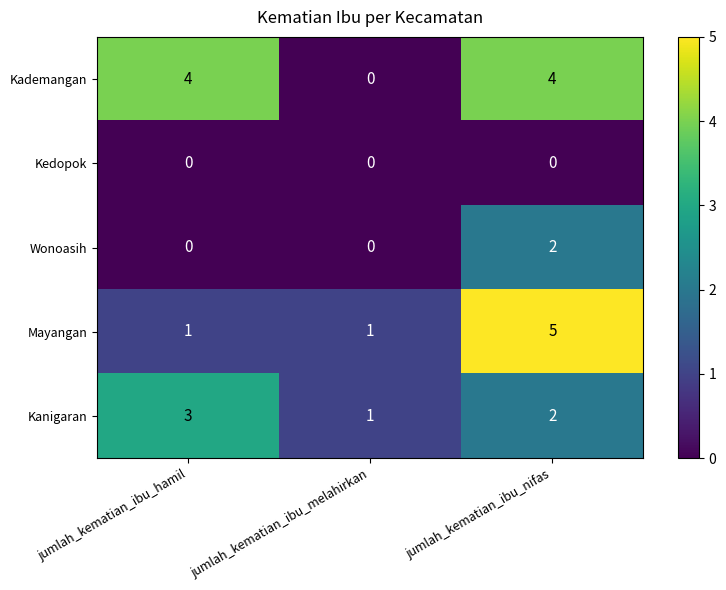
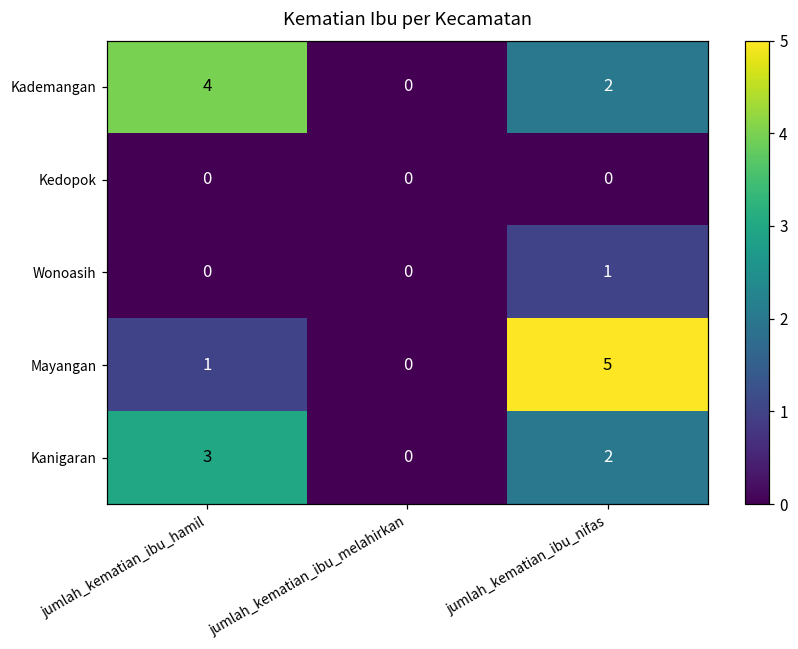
  {
    "Kademangan": {
      "jumlah_kematian_ibu_hamil": 4,
      "jumlah_kematian_ibu_melahirkan": 0,
-     "jumlah_kematian_ibu_nifas": 4
+     "jumlah_kematian_ibu_nifas": 2
    },
    "Kedopok": {
      "jumlah_kematian_ibu_hamil": 0,
      "jumlah_kematian_ibu_melahirkan": 0,
      "jumlah_kematian_ibu_nifas": 0
    },
    "Wonoasih": {
      "jumlah_kematian_ibu_hamil": 0,
      "jumlah_kematian_ibu_melahirkan": 0,
-     "jumlah_kematian_ibu_nifas": 2
+     "jumlah_kematian_ibu_nifas": 1
    },
    "Mayangan": {
      "jumlah_kematian_ibu_hamil": 1,
-     "jumlah_kematian_ibu_melahirkan": 1,
+     "jumlah_kematian_ibu_melahirkan": 0,
      "jumlah_kematian_ibu_nifas": 5
    },
    "Kanigaran": {
      "jumlah_kematian_ibu_hamil": 3,
-     "jumlah_kematian_ibu_melahirkan": 1,
+     "jumlah_kematian_ibu_melahirkan": 0,
      "jumlah_kematian_ibu_nifas": 2
    }
  }
